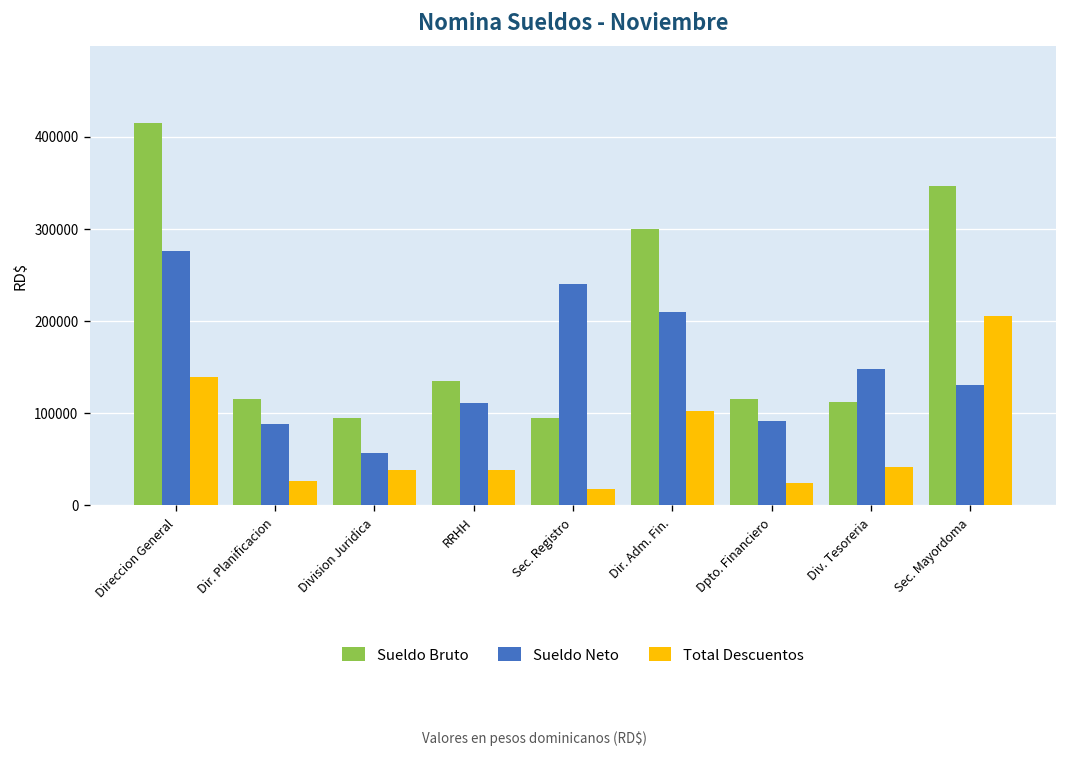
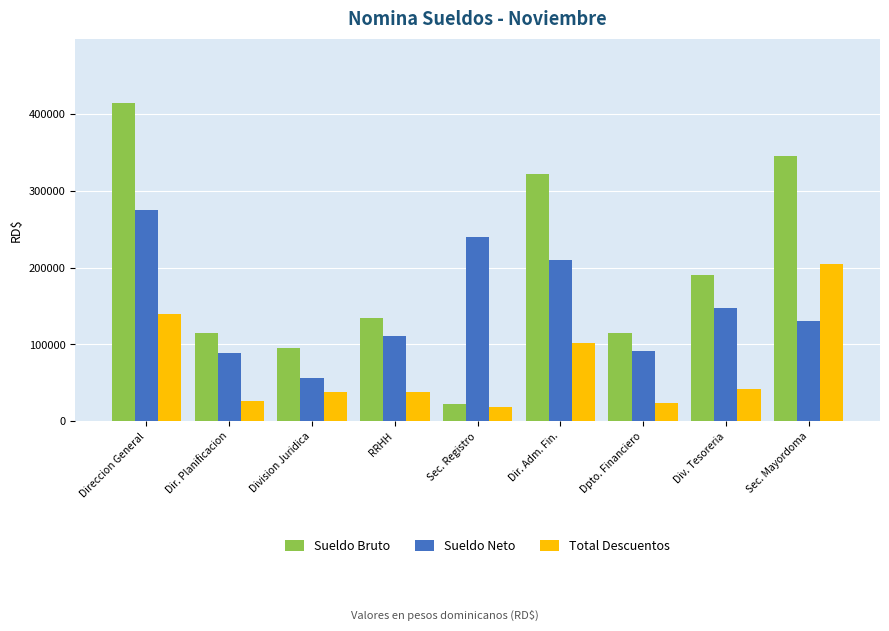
  {
    "Sueldo Bruto": {
      "Direccion General": 420000,
      "Dir. Planificacion": 120000,
      "Division Juridica": 100000,
      "RRHH": 130000,
-     "Sec. Registro": 100000,
-     "Dir. Adm. Fin.": 300000,
+     "Sec. Registro": 20000,
+     "Dir. Adm. Fin.": 320000,
      "Dpto. Financiero": 120000,
-     "Div. Tesoreria": 110000,
+     "Div. Tesoreria": 190000,
      "Sec. Mayordoma": 350000
    },
    "Sueldo Neto": {
      "Direccion General": 280000,
      "Dir. Planificacion": 90000,
      "Division Juridica": 60000,
      "RRHH": 110000,
      "Sec. Registro": 240000,
      "Dir. Adm. Fin.": 210000,
      "Dpto. Financiero": 90000,
      "Div. Tesoreria": 150000,
      "Sec. Mayordoma": 130000
    },
    "Total Descuentos": {
      "Direccion General": 140000,
      "Dir. Planificacion": 30000,
      "Division Juridica": 40000,
      "RRHH": 40000,
      "Sec. Registro": 20000,
      "Dir. Adm. Fin.": 100000,
      "Dpto. Financiero": 20000,
      "Div. Tesoreria": 40000,
      "Sec. Mayordoma": 200000
    }
  }
